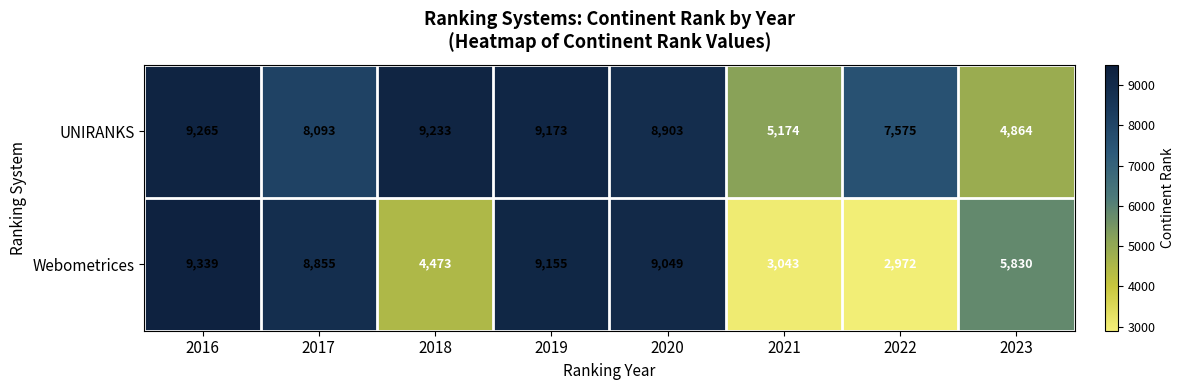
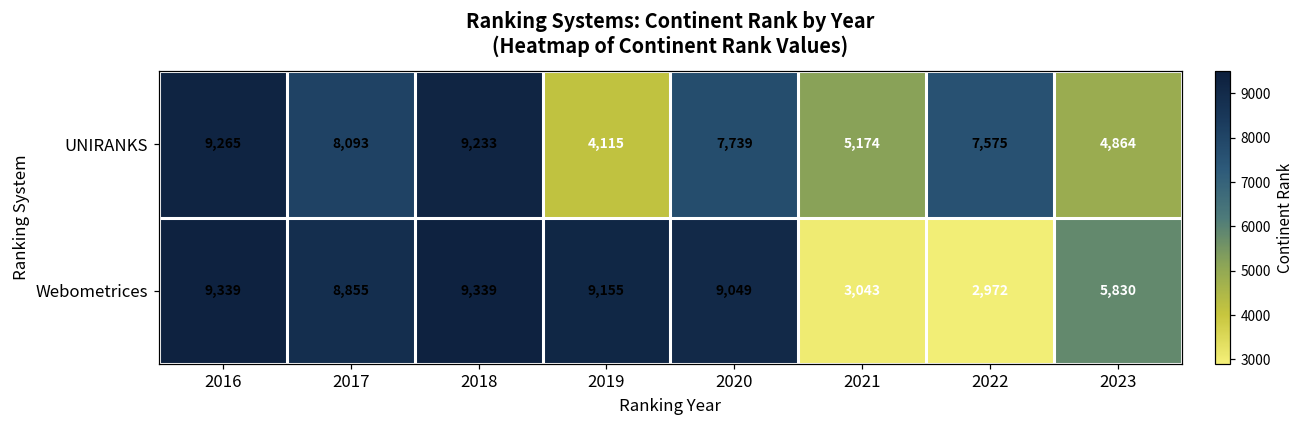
  {
    "UNIRANKS": {
      "2016": "9,265",
      "2017": "8,093",
      "2018": "9,233",
-     "2019": "9,173",
-     "2020": "8,903",
+     "2019": "4,115",
+     "2020": "7,739",
      "2021": "5,174",
      "2022": "7,575",
      "2023": "4,864"
    },
    "Webometrices": {
      "2016": "9,339",
      "2017": "8,855",
-     "2018": "4,473",
+     "2018": "9,339",
      "2019": "9,155",
      "2020": "9,049",
      "2021": "3,043",
      "2022": "2,972",
      "2023": "5,830"
    }
  }
